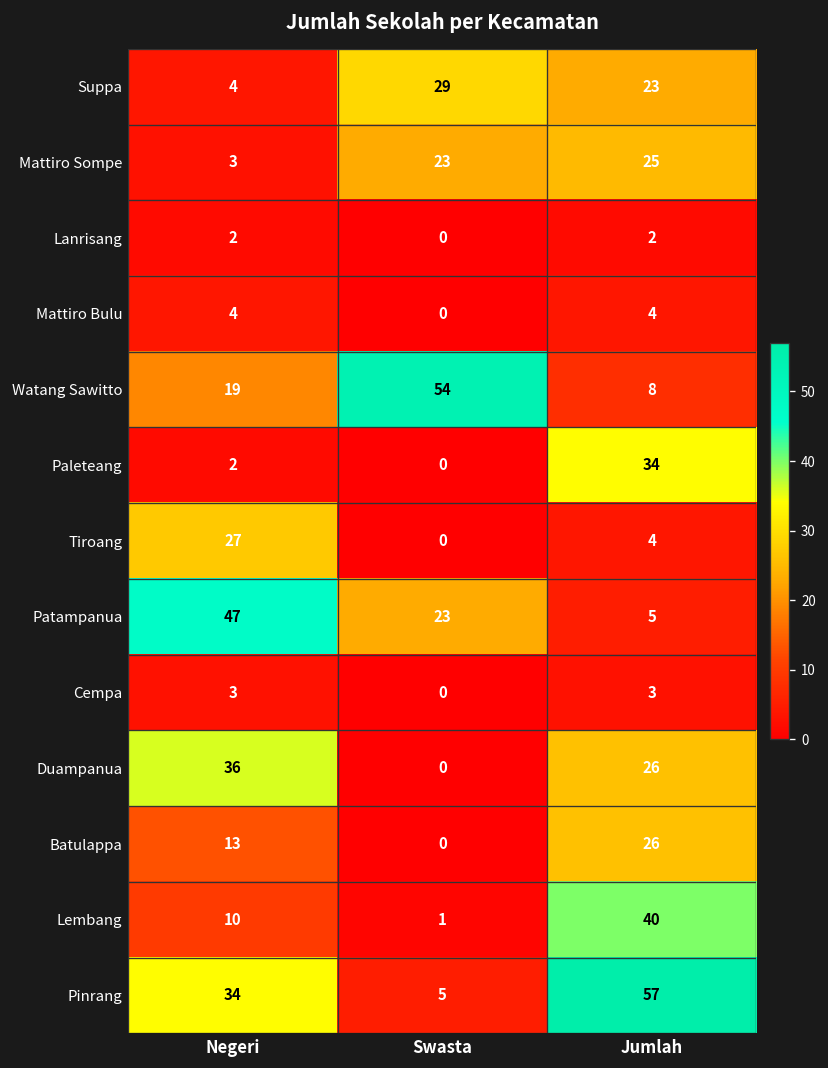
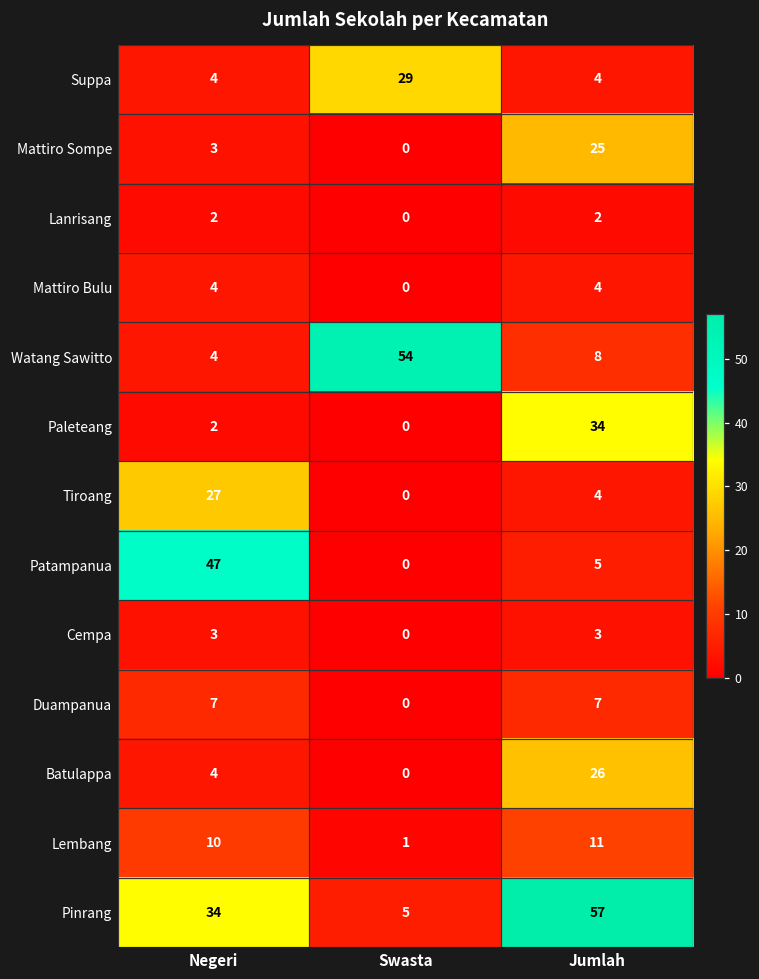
  {
    "Suppa": {
      "Negeri": 4,
      "Swasta": 29,
-     "Jumlah": 23
+     "Jumlah": 4
    },
    "Mattiro Sompe": {
      "Negeri": 3,
-     "Swasta": 23,
+     "Swasta": 0,
      "Jumlah": 25
    },
    "Lanrisang": {
      "Negeri": 2,
      "Swasta": 0,
      "Jumlah": 2
    },
    "Mattiro Bulu": {
      "Negeri": 4,
      "Swasta": 0,
      "Jumlah": 4
    },
    "Watang Sawitto": {
-     "Negeri": 19,
+     "Negeri": 4,
      "Swasta": 54,
      "Jumlah": 8
    },
    "Paleteang": {
      "Negeri": 2,
      "Swasta": 0,
      "Jumlah": 34
    },
    "Tiroang": {
      "Negeri": 27,
      "Swasta": 0,
      "Jumlah": 4
    },
    "Patampanua": {
      "Negeri": 47,
-     "Swasta": 23,
+     "Swasta": 0,
      "Jumlah": 5
    },
    "Cempa": {
      "Negeri": 3,
      "Swasta": 0,
      "Jumlah": 3
    },
    "Duampanua": {
-     "Negeri": 36,
+     "Negeri": 7,
      "Swasta": 0,
-     "Jumlah": 26
+     "Jumlah": 7
    },
    "Batulappa": {
-     "Negeri": 13,
+     "Negeri": 4,
      "Swasta": 0,
      "Jumlah": 26
    },
    "Lembang": {
      "Negeri": 10,
      "Swasta": 1,
-     "Jumlah": 40
+     "Jumlah": 11
    },
    "Pinrang": {
      "Negeri": 34,
      "Swasta": 5,
      "Jumlah": 57
    }
  }
